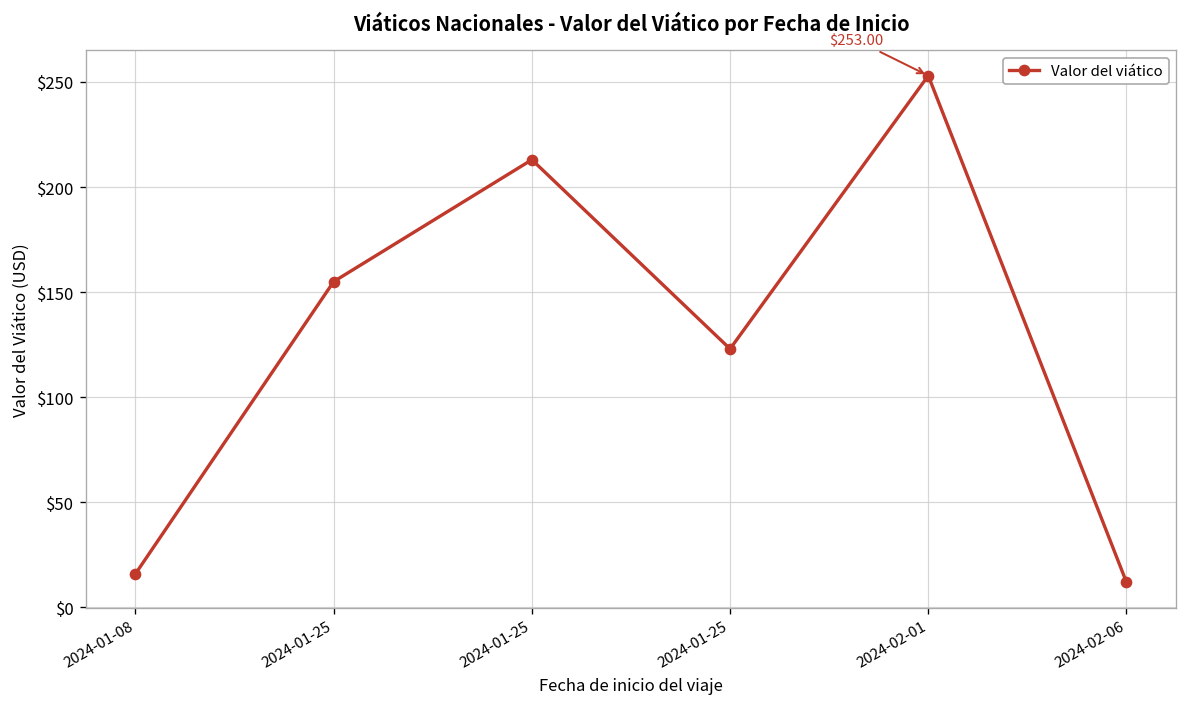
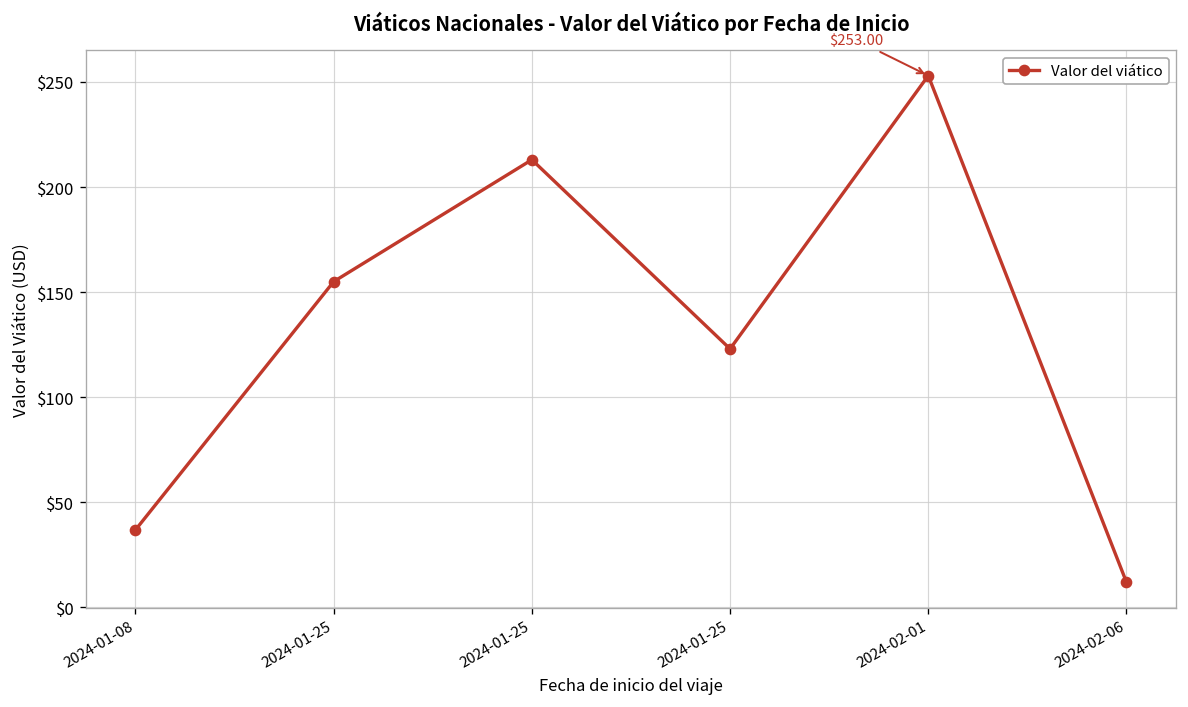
  {
-   "2024-01-08": "$16",
+   "2024-01-08": "$37",
    "2024-02-06": "$12"
  }
